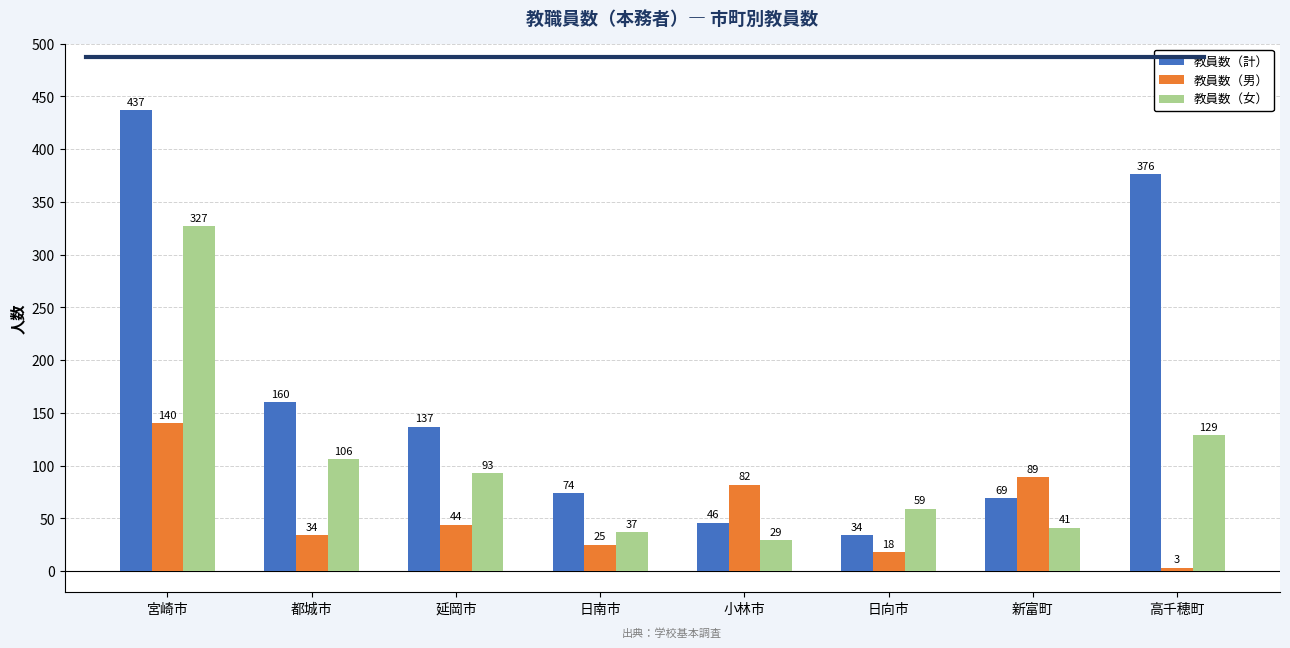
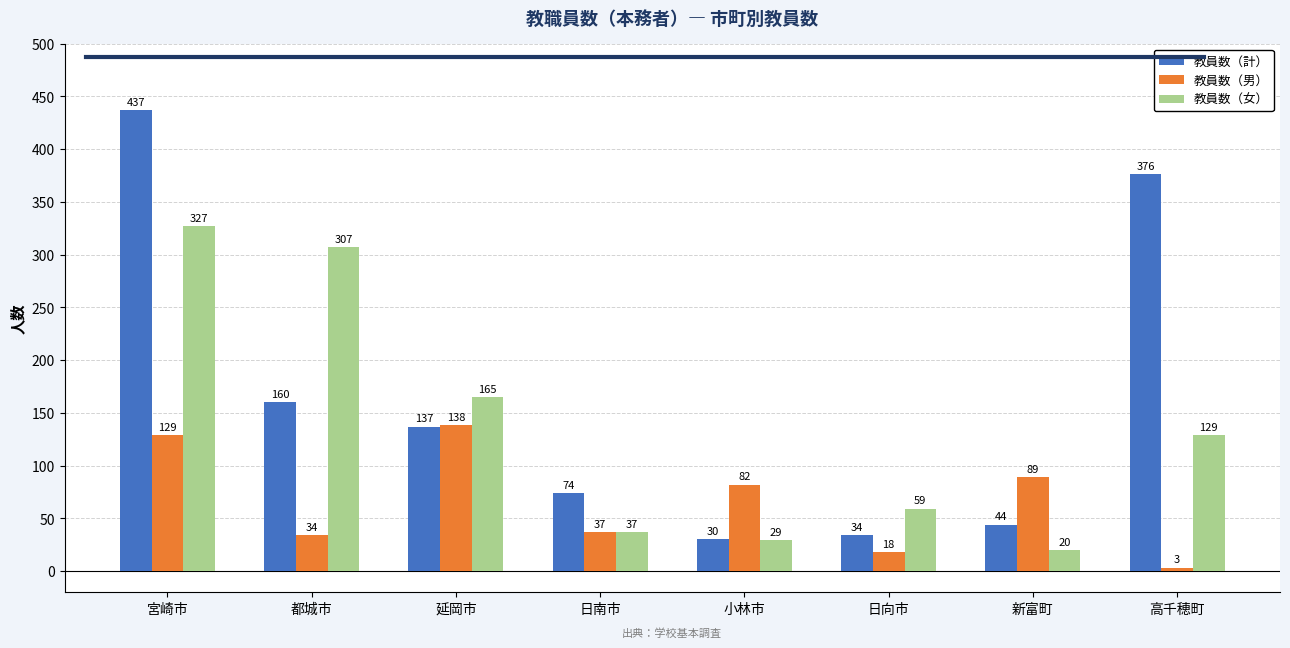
  {
    "教員数（計）": {
      "宮崎市": 437,
      "都城市": 160,
      "延岡市": 137,
      "日南市": 74,
-     "小林市": 46,
+     "小林市": 30,
      "日向市": 34,
-     "新富町": 69,
+     "新富町": 44,
      "高千穂町": 376
    },
    "教員数（男）": {
-     "宮崎市": 140,
+     "宮崎市": 129,
      "都城市": 34,
-     "延岡市": 44,
-     "日南市": 25,
+     "延岡市": 138,
+     "日南市": 37,
      "小林市": 82,
      "日向市": 18,
      "新富町": 89,
      "高千穂町": 3
    },
    "教員数（女）": {
      "宮崎市": 327,
-     "都城市": 106,
-     "延岡市": 93,
+     "都城市": 307,
+     "延岡市": 165,
      "日南市": 37,
      "小林市": 29,
      "日向市": 59,
-     "新富町": 41,
+     "新富町": 20,
      "高千穂町": 129
    }
  }
